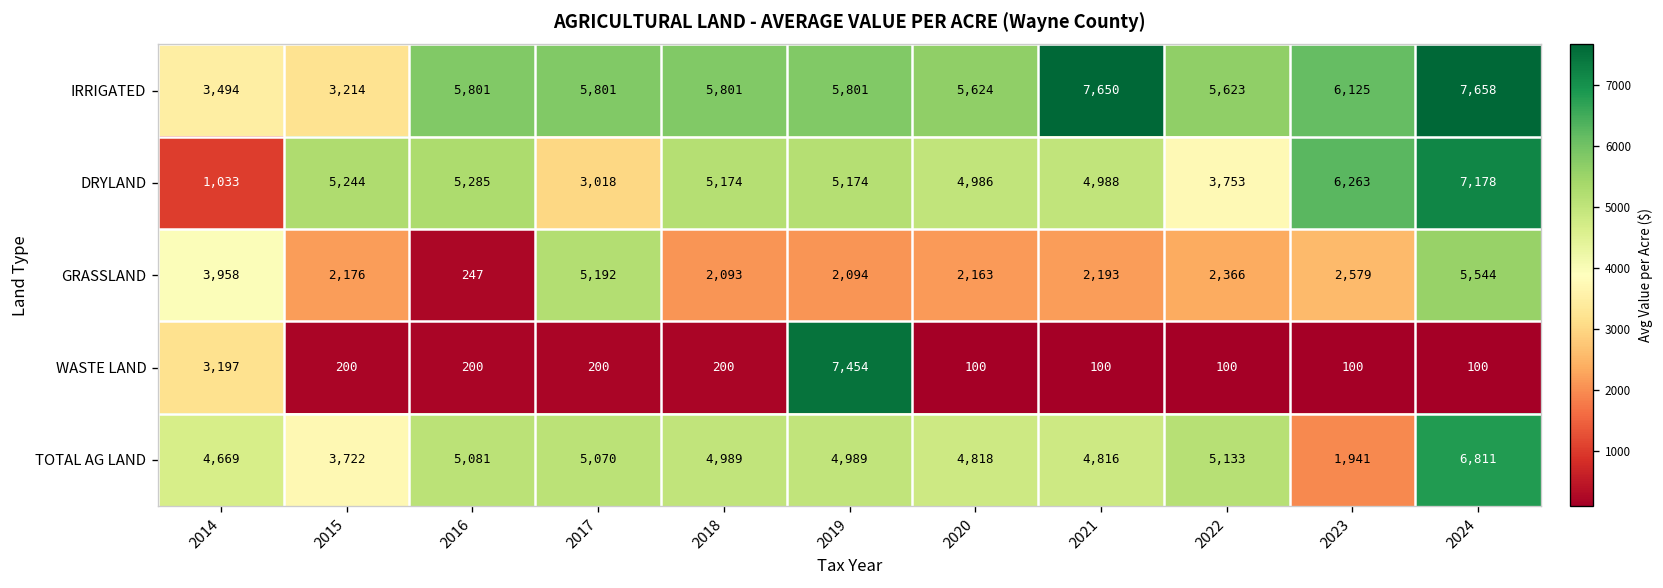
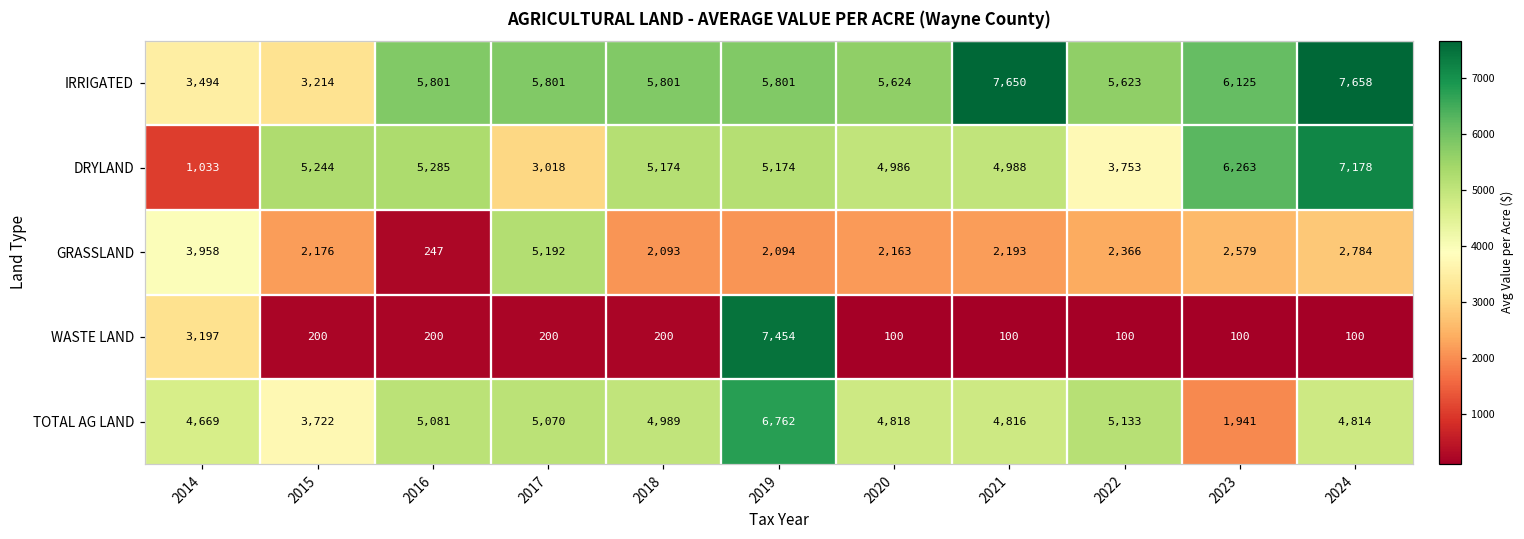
  {
    "IRRIGATED": {
      "2014": "3,494",
      "2015": "3,214",
      "2016": "5,801",
      "2017": "5,801",
      "2018": "5,801",
      "2019": "5,801",
      "2020": "5,624",
      "2021": "7,650",
      "2022": "5,623",
      "2023": "6,125",
      "2024": "7,658"
    },
    "DRYLAND": {
      "2014": "1,033",
      "2015": "5,244",
      "2016": "5,285",
      "2017": "3,018",
      "2018": "5,174",
      "2019": "5,174",
      "2020": "4,986",
      "2021": "4,988",
      "2022": "3,753",
      "2023": "6,263",
      "2024": "7,178"
    },
    "GRASSLAND": {
      "2014": "3,958",
      "2015": "2,176",
      "2016": "247",
      "2017": "5,192",
      "2018": "2,093",
      "2019": "2,094",
      "2020": "2,163",
      "2021": "2,193",
      "2022": "2,366",
      "2023": "2,579",
-     "2024": "5,544"
+     "2024": "2,784"
    },
    "WASTE LAND": {
      "2014": "3,197",
      "2015": "200",
      "2016": "200",
      "2017": "200",
      "2018": "200",
      "2019": "7,454",
      "2020": "100",
      "2021": "100",
      "2022": "100",
      "2023": "100",
      "2024": "100"
    },
    "TOTAL AG LAND": {
      "2014": "4,669",
      "2015": "3,722",
      "2016": "5,081",
      "2017": "5,070",
      "2018": "4,989",
-     "2019": "4,989",
+     "2019": "6,762",
      "2020": "4,818",
      "2021": "4,816",
      "2022": "5,133",
      "2023": "1,941",
-     "2024": "6,811"
+     "2024": "4,814"
    }
  }
